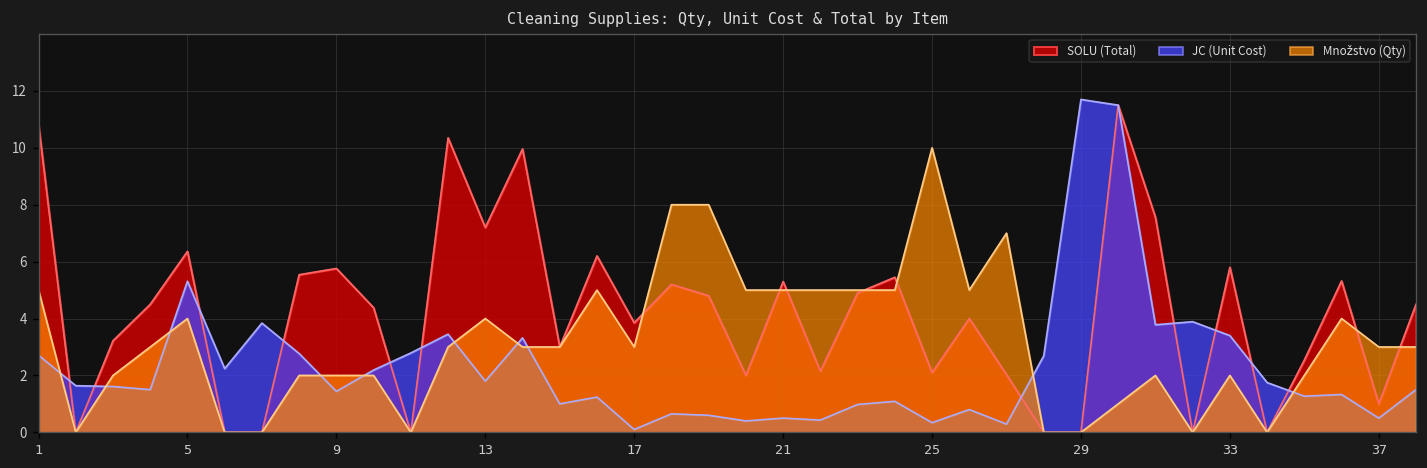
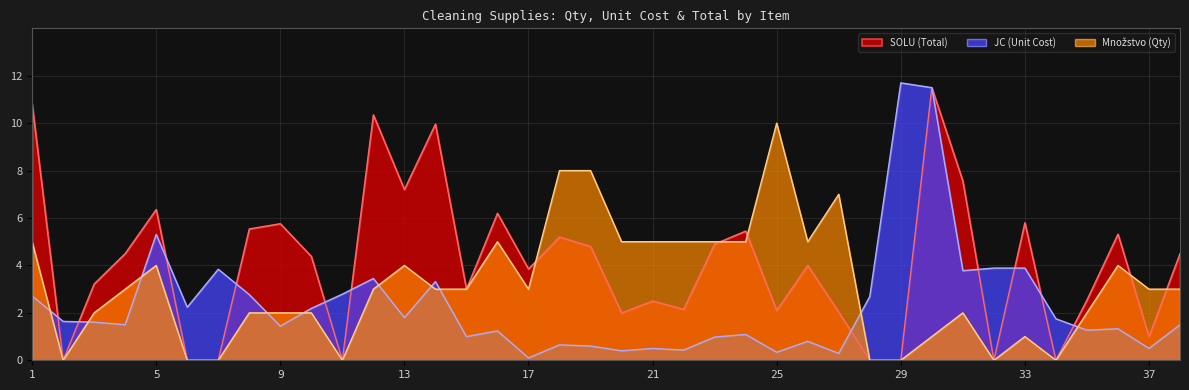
  {
    "SOLU (Total)": {
      "1": 10.8,
      "5": 6.4,
      "9": 5.8,
      "13": 7.2,
      "17": 3.9,
-     "21": 5.3,
+     "21": 2.5,
      "25": 2.1,
      "33": 5.8,
      "37": 1.0
    },
    "JC (Unit Cost)": {
      "1": 2.7,
      "5": 5.3,
      "9": 1.4,
      "13": 1.8,
      "17": 0.1,
      "21": 0.5,
      "25": 0.3,
      "29": 11.7,
-     "33": 3.4,
+     "33": 3.9,
      "37": 0.5
    },
    "Množstvo (Qty)": {
      "1": 5,
      "5": 4,
      "9": 2,
      "13": 4,
      "17": 3,
      "21": 5,
      "25": 10,
-     "33": 2,
+     "33": 1,
      "37": 3
    }
  }
